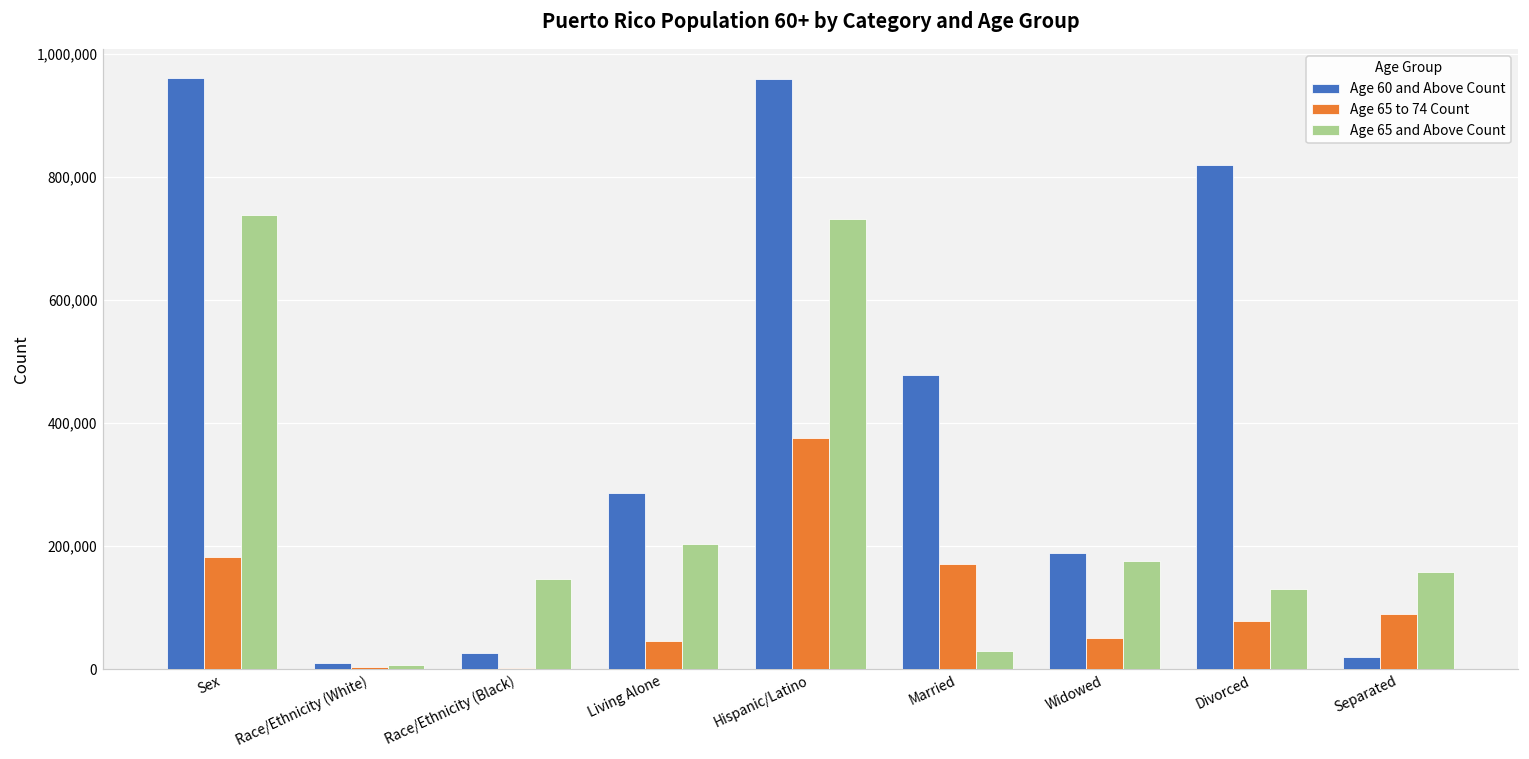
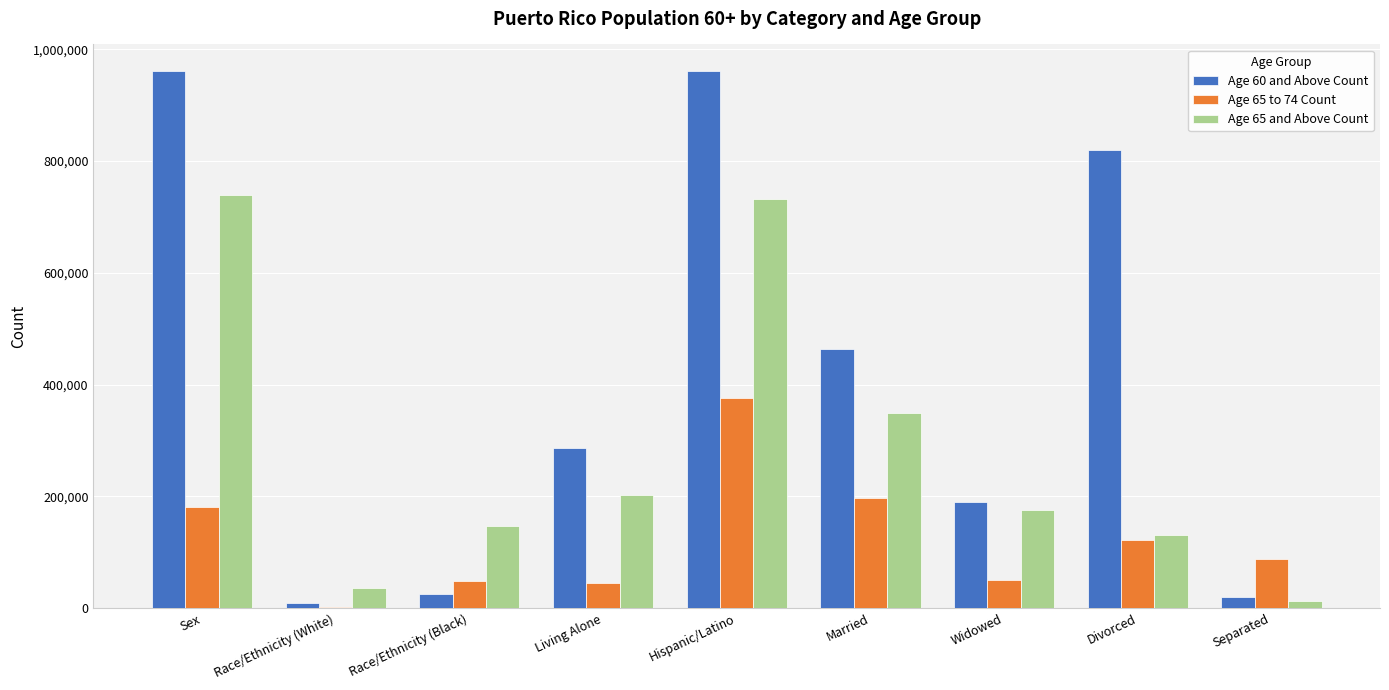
  {
    "Age 60 and Above Count": {
      "Sex": "960,000",
      "Race/Ethnicity (White)": "10,000",
      "Race/Ethnicity (Black)": "30,000",
      "Living Alone": "290,000",
      "Hispanic/Latino": "960,000",
-     "Married": "480,000",
+     "Married": "460,000",
      "Widowed": "190,000",
      "Divorced": "820,000",
      "Separated": "20,000"
    },
    "Age 65 to 74 Count": {
      "Sex": "180,000",
-     "Race/Ethnicity (Black)": "0",
+     "Race/Ethnicity (Black)": "50,000",
      "Living Alone": "50,000",
      "Hispanic/Latino": "380,000",
-     "Married": "170,000",
+     "Married": "200,000",
      "Widowed": "50,000",
-     "Divorced": "80,000",
+     "Divorced": "120,000",
      "Separated": "90,000"
    },
    "Age 65 and Above Count": {
      "Sex": "740,000",
-     "Race/Ethnicity (White)": "10,000",
+     "Race/Ethnicity (White)": "40,000",
      "Race/Ethnicity (Black)": "150,000",
      "Living Alone": "200,000",
      "Hispanic/Latino": "730,000",
-     "Married": "30,000",
+     "Married": "350,000",
      "Widowed": "180,000",
      "Divorced": "130,000",
-     "Separated": "160,000"
+     "Separated": "10,000"
    }
  }
